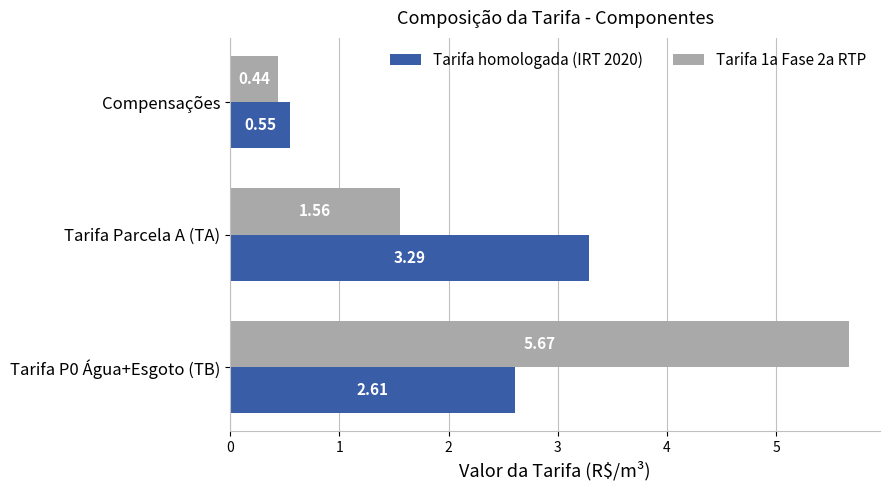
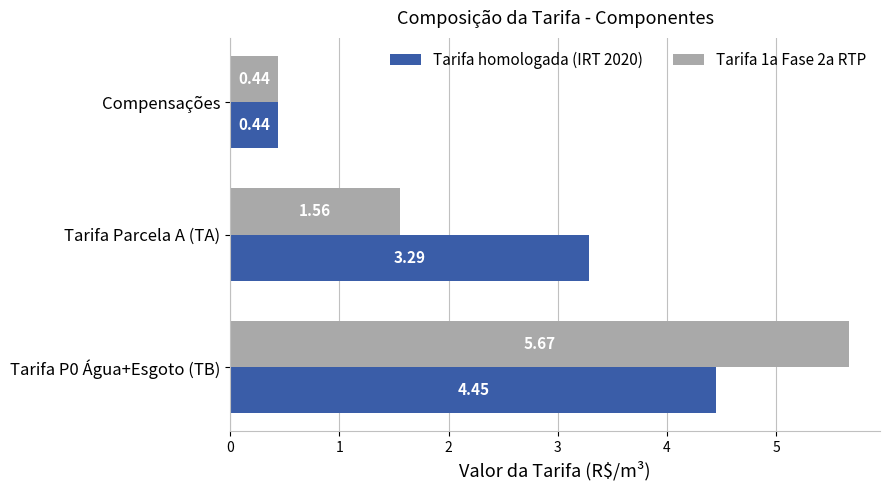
  {
    "Tarifa homologada (IRT 2020)": {
-     "Compensações": 0.55,
+     "Compensações": 0.44,
      "Tarifa Parcela A (TA)": 3.29,
-     "Tarifa P0 Água+Esgoto (TB)": 2.61
+     "Tarifa P0 Água+Esgoto (TB)": 4.45
    },
    "Tarifa 1a Fase 2a RTP": {
      "Compensações": 0.44,
      "Tarifa Parcela A (TA)": 1.56,
      "Tarifa P0 Água+Esgoto (TB)": 5.67
    }
  }
